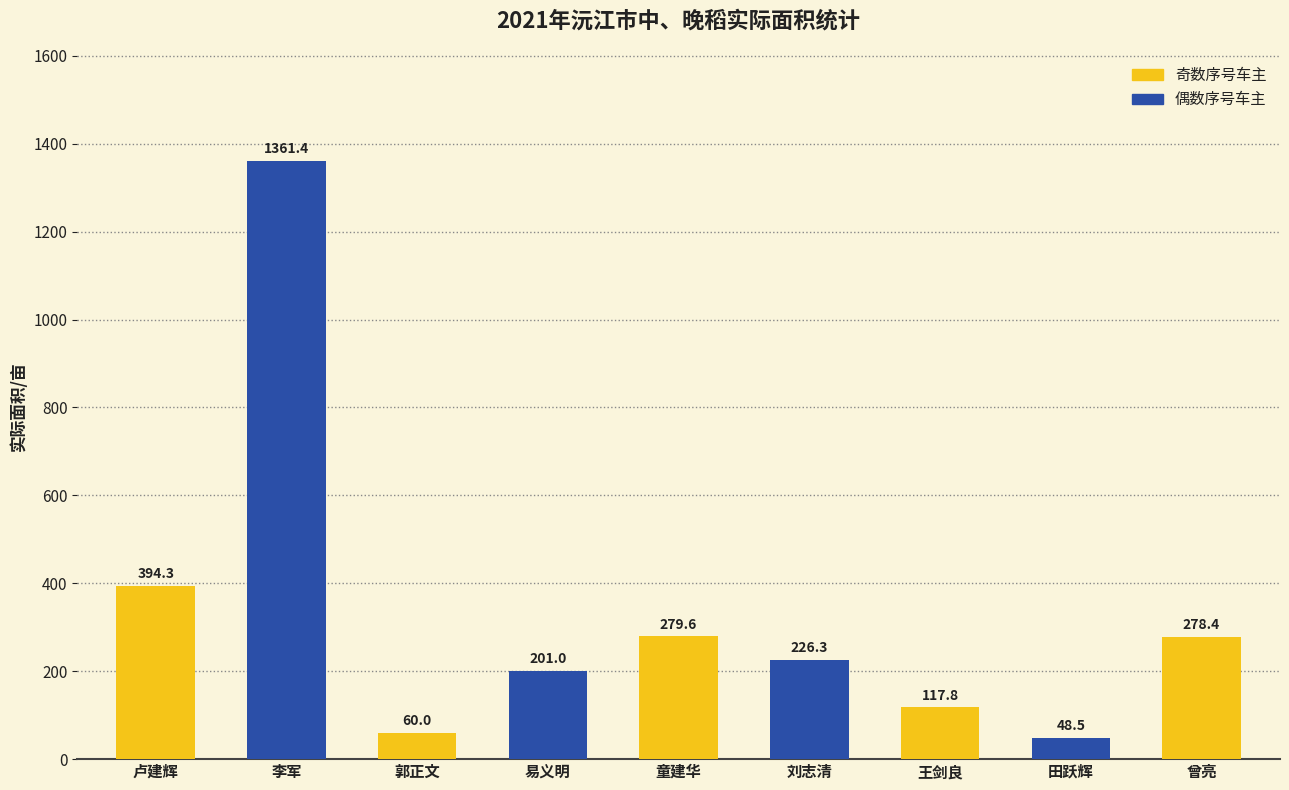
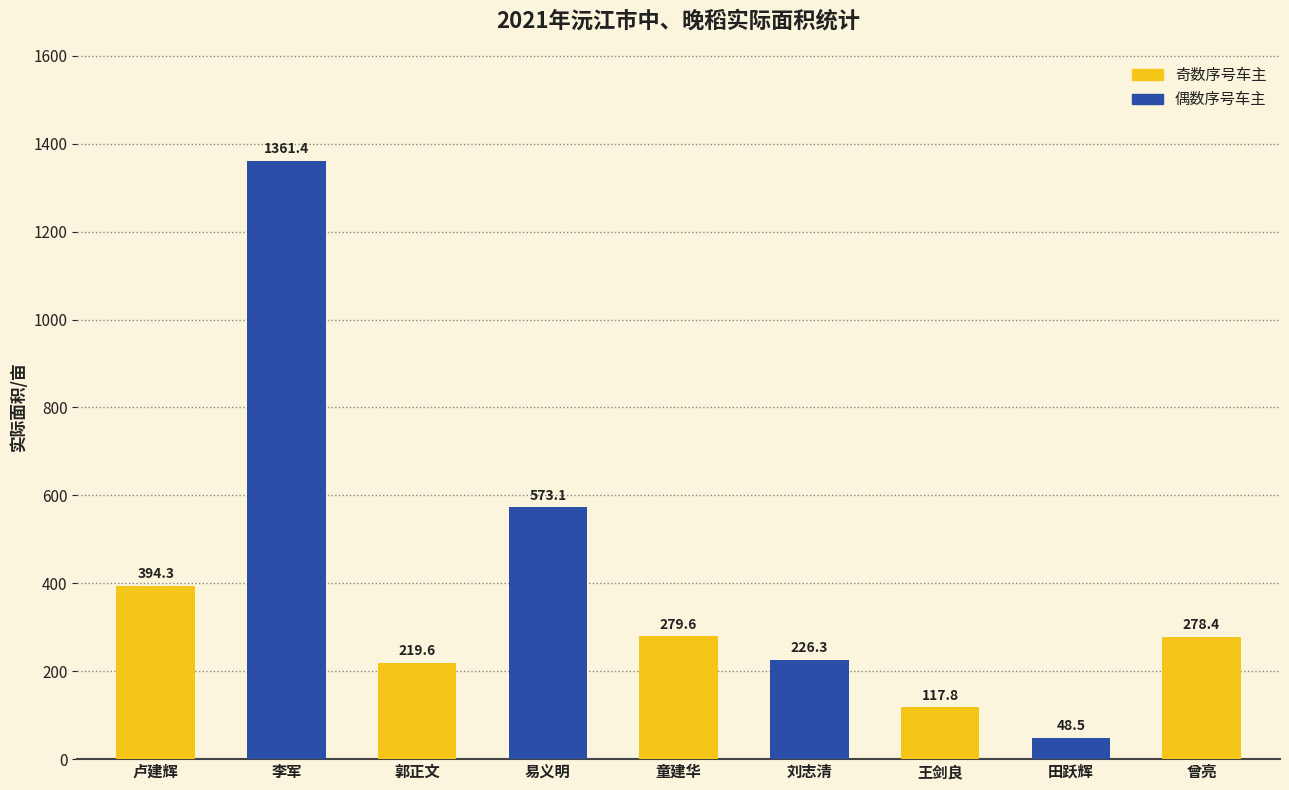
  {
    "卢建辉": 394.3,
    "李军": 1361.4,
-   "郭正文": 60.0,
-   "易义明": 201.0,
+   "郭正文": 219.6,
+   "易义明": 573.1,
    "童建华": 279.6,
    "刘志清": 226.3,
    "王剑良": 117.8,
    "田跃辉": 48.5,
    "曾亮": 278.4
  }
